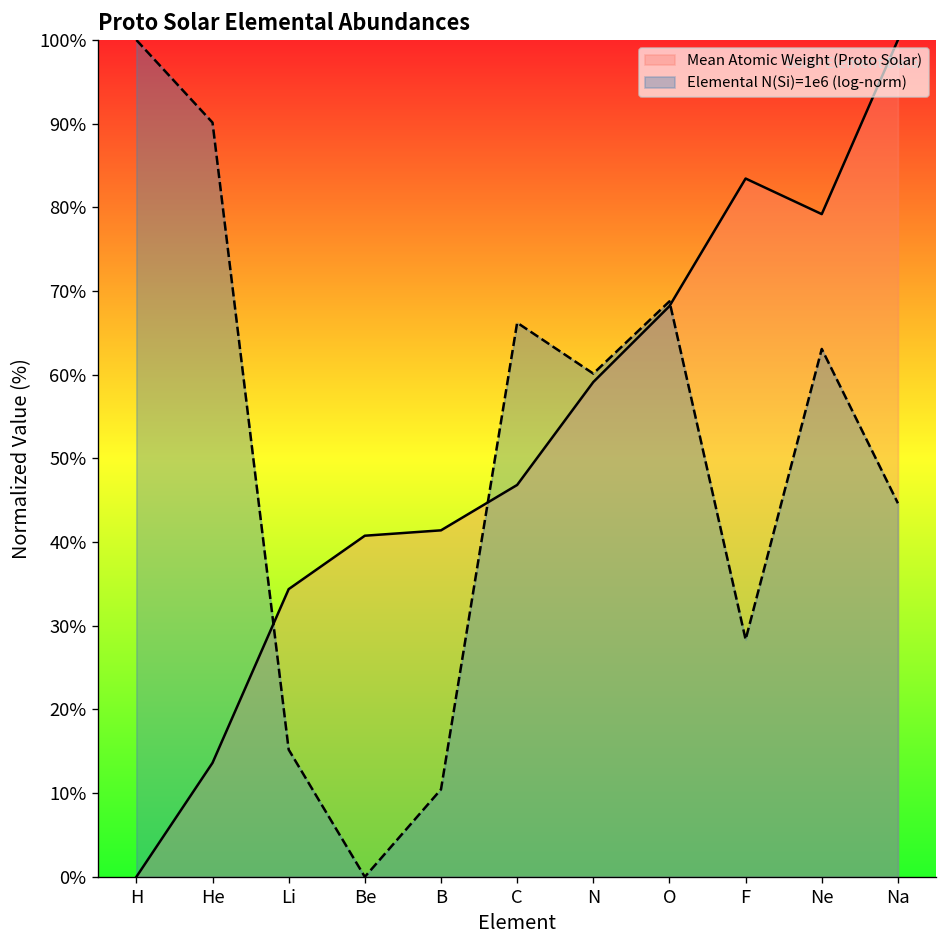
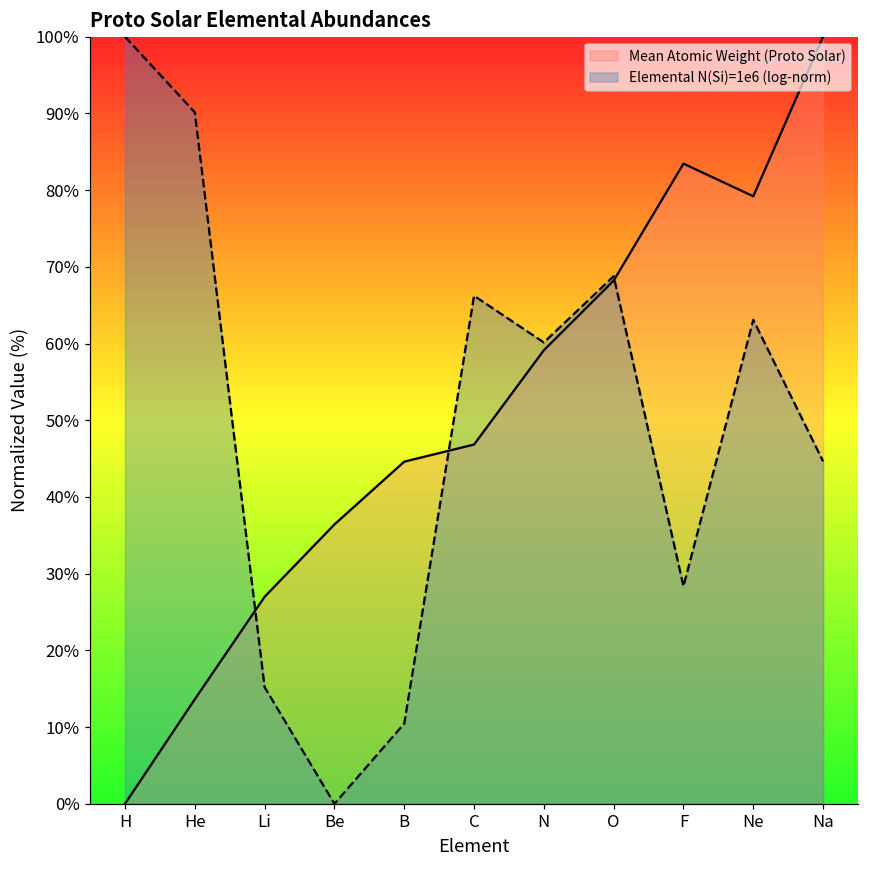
  {
    "Mean Atomic Weight (Proto Solar)": {
      "H": "0%",
      "He": "14%",
-     "Li": "34%",
-     "Be": "41%",
-     "B": "41%",
+     "Li": "27%",
+     "Be": "36%",
+     "B": "45%",
      "C": "47%",
      "N": "59%",
      "O": "68%",
      "F": "83%",
      "Ne": "79%",
      "Na": "100%"
    },
    "Elemental N(Si)=1e6 (log-norm)": {
      "H": "100%",
      "He": "90%",
      "Li": "15%",
      "Be": "0%",
      "B": "10%",
      "C": "66%",
      "N": "60%",
      "O": "69%",
      "F": "28%",
      "Ne": "63%",
      "Na": "45%"
    }
  }
